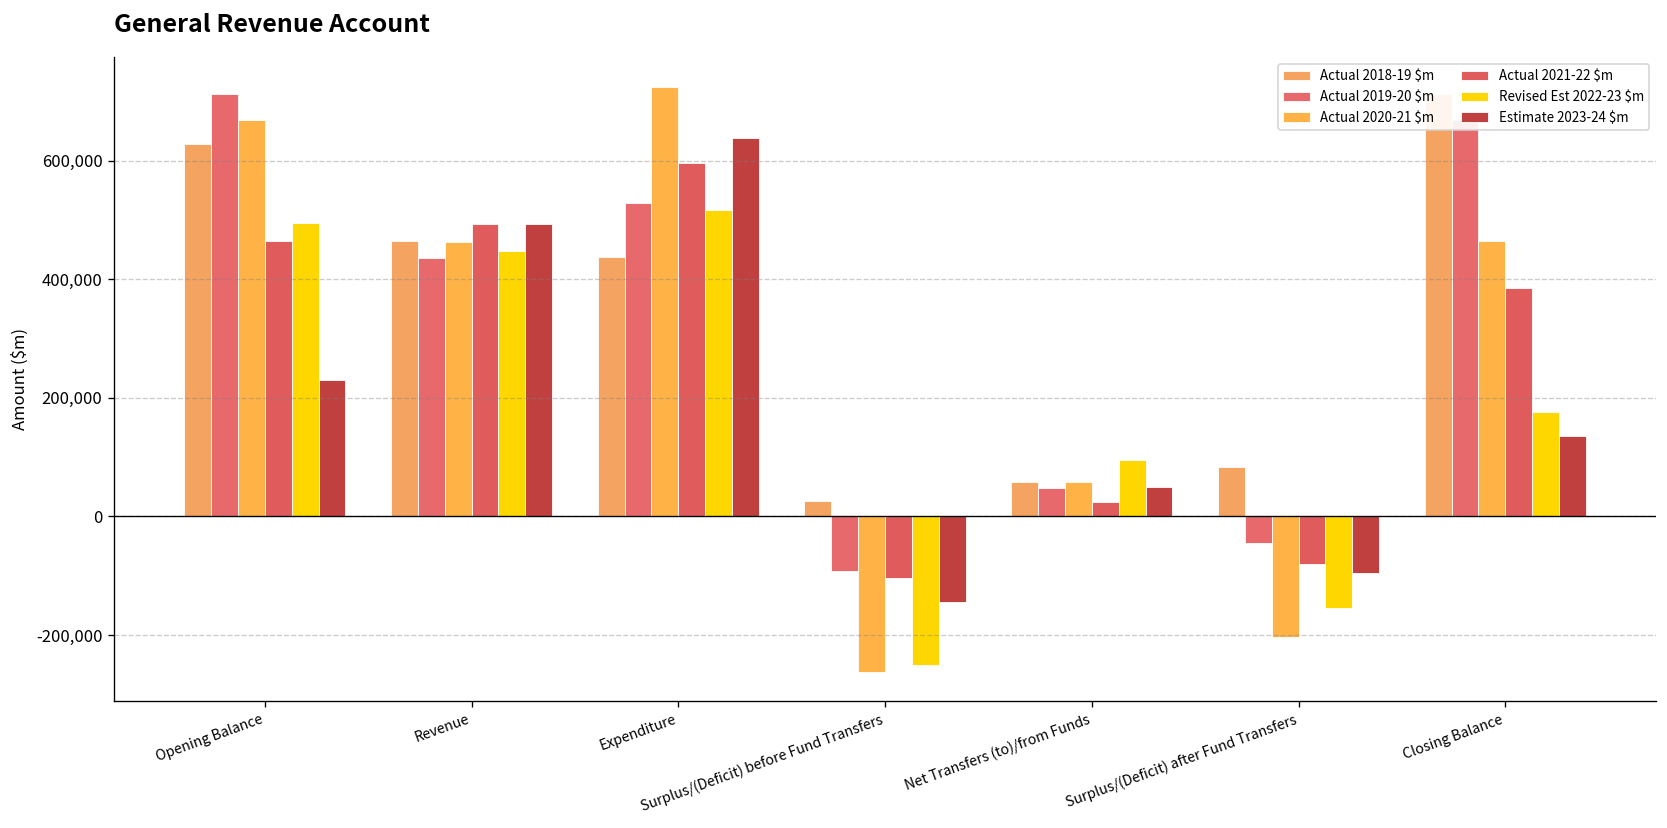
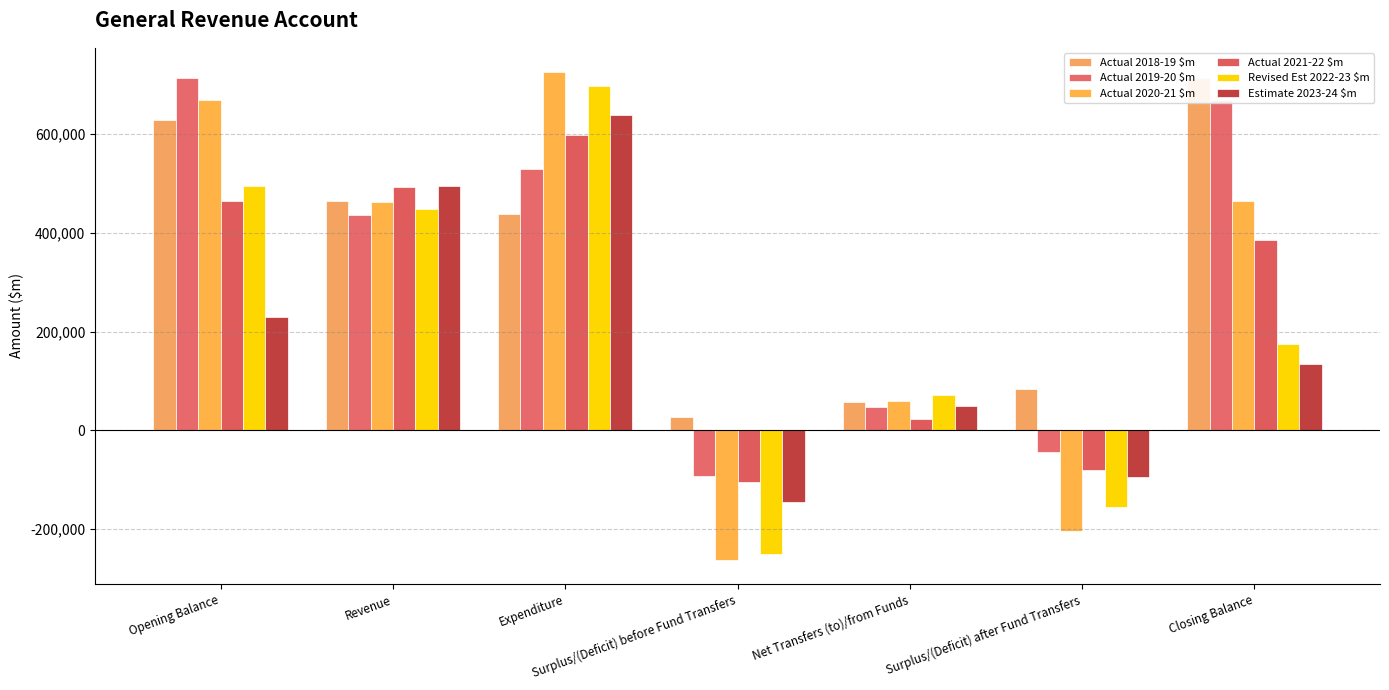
  {
    "Revised Est 2022-23 $m": {
      "Opening Balance": "490,000",
      "Revenue": "450,000",
-     "Expenditure": "520,000",
+     "Expenditure": "700,000",
      "Surplus/(Deficit) before Fund Transfers": "-250,000",
-     "Net Transfers (to)/from Funds": "100,000",
+     "Net Transfers (to)/from Funds": "70,000",
      "Surplus/(Deficit) after Fund Transfers": "-150,000",
      "Closing Balance": "180,000"
    }
  }
